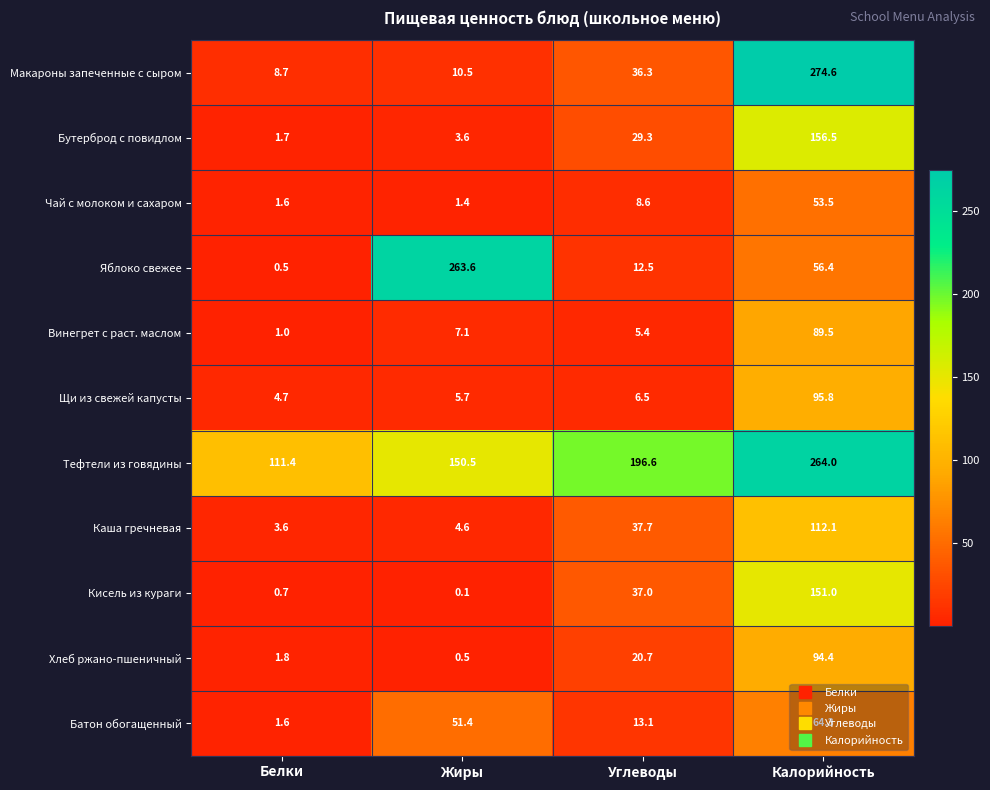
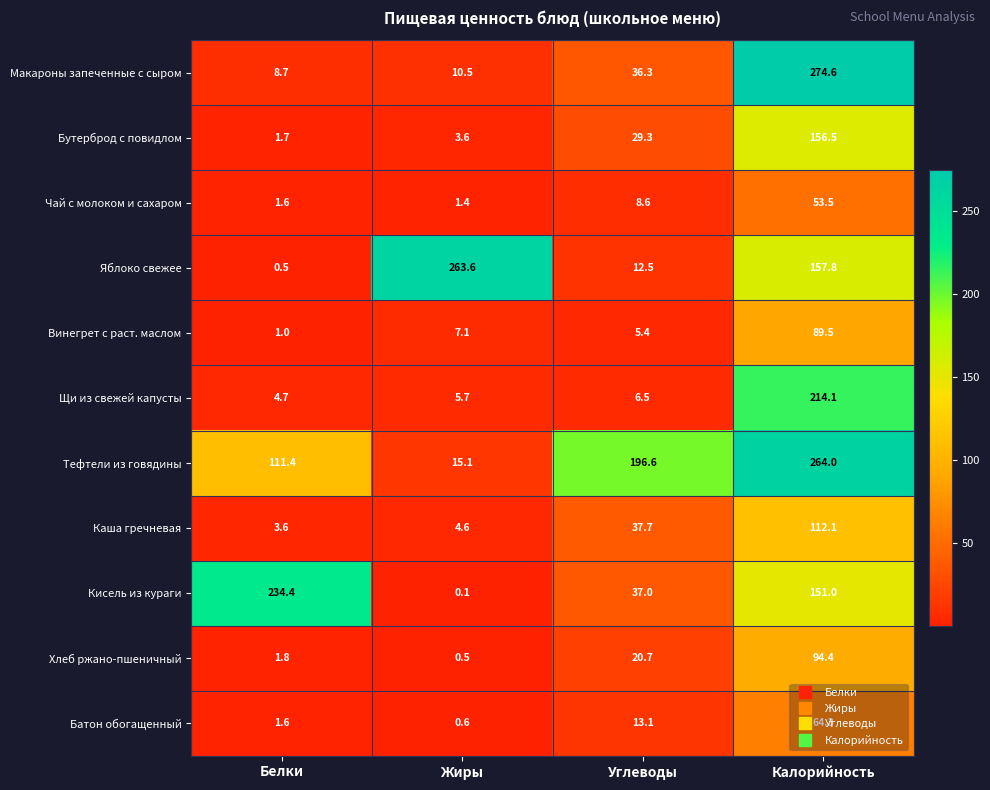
  {
    "Макароны запеченные с сыром": {
      "Белки": 8.7,
      "Жиры": 10.5,
      "Углеводы": 36.3,
      "Калорийность": 274.6
    },
    "Бутерброд с повидлом": {
      "Белки": 1.7,
      "Жиры": 3.6,
      "Углеводы": 29.3,
      "Калорийность": 156.5
    },
    "Чай с молоком и сахаром": {
      "Белки": 1.6,
      "Жиры": 1.4,
      "Углеводы": 8.6,
      "Калорийность": 53.5
    },
    "Яблоко свежее": {
      "Белки": 0.5,
      "Жиры": 263.6,
      "Углеводы": 12.5,
-     "Калорийность": 56.4
+     "Калорийность": 157.8
    },
    "Винегрет с раст. маслом": {
      "Белки": 1.0,
      "Жиры": 7.1,
      "Углеводы": 5.4,
      "Калорийность": 89.5
    },
    "Щи из свежей капусты": {
      "Белки": 4.7,
      "Жиры": 5.7,
      "Углеводы": 6.5,
-     "Калорийность": 95.8
+     "Калорийность": 214.1
    },
    "Тефтели из говядины": {
      "Белки": 111.4,
-     "Жиры": 150.5,
+     "Жиры": 15.1,
      "Углеводы": 196.6,
      "Калорийность": 264.0
    },
    "Каша гречневая": {
      "Белки": 3.6,
      "Жиры": 4.6,
      "Углеводы": 37.7,
      "Калорийность": 112.1
    },
    "Кисель из кураги": {
-     "Белки": 0.7,
+     "Белки": 234.4,
      "Жиры": 0.1,
      "Углеводы": 37.0,
      "Калорийность": 151.0
    },
    "Хлеб ржано-пшеничный": {
      "Белки": 1.8,
      "Жиры": 0.5,
      "Углеводы": 20.7,
      "Калорийность": 94.4
    },
    "Батон обогащенный": {
      "Белки": 1.6,
-     "Жиры": 51.4,
+     "Жиры": 0.6,
      "Углеводы": 13.1
    }
  }
